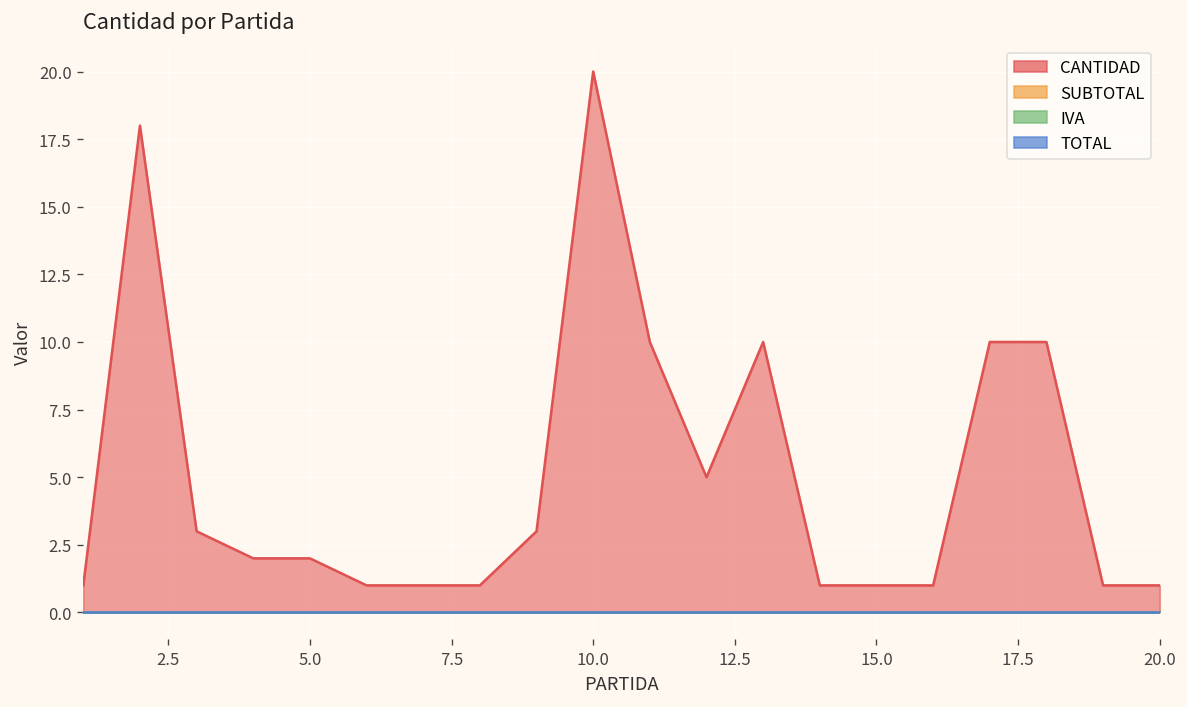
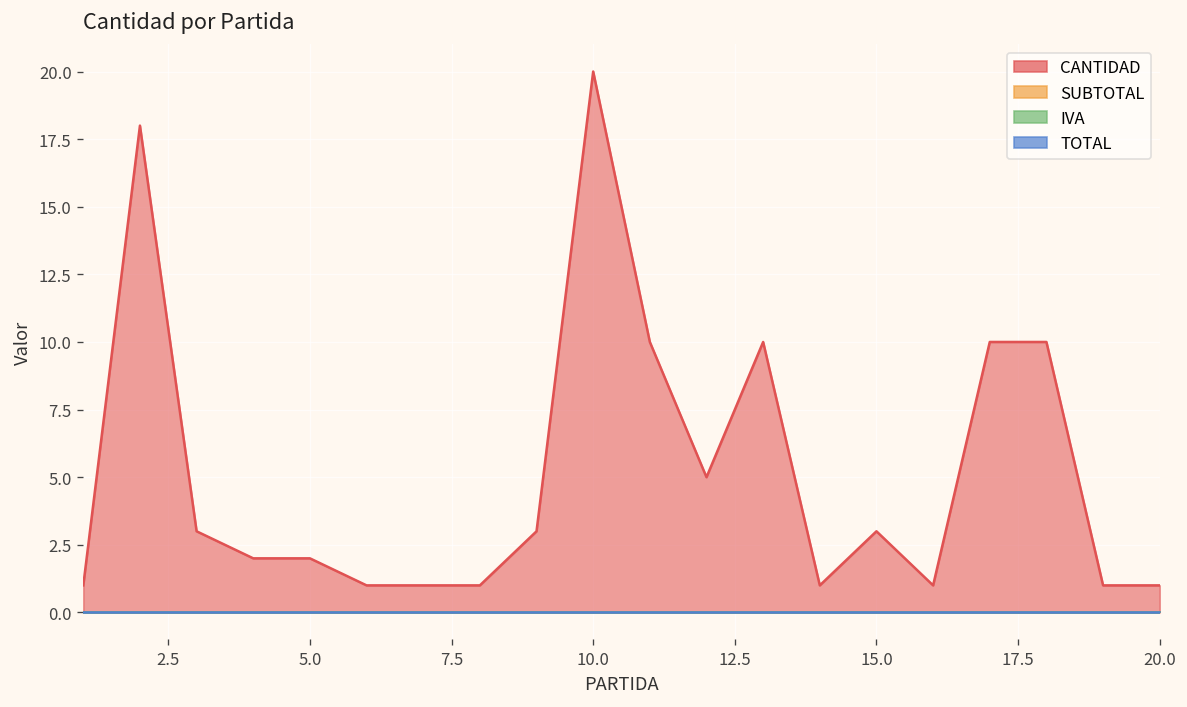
  {
    "CANTIDAD": {
      "5.0": 2,
      "10.0": 20,
-     "15.0": 1,
+     "15.0": 3,
      "20.0": 1
    },
    "TOTAL": {
      "5.0": 0,
      "10.0": 0,
      "15.0": 0,
      "20.0": 0
    }
  }
